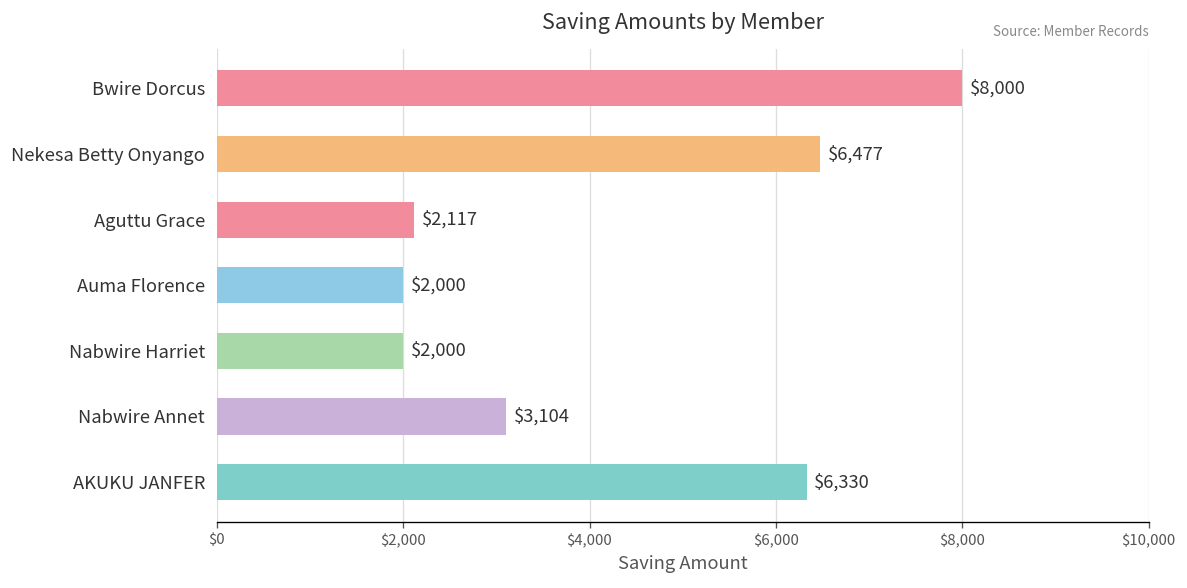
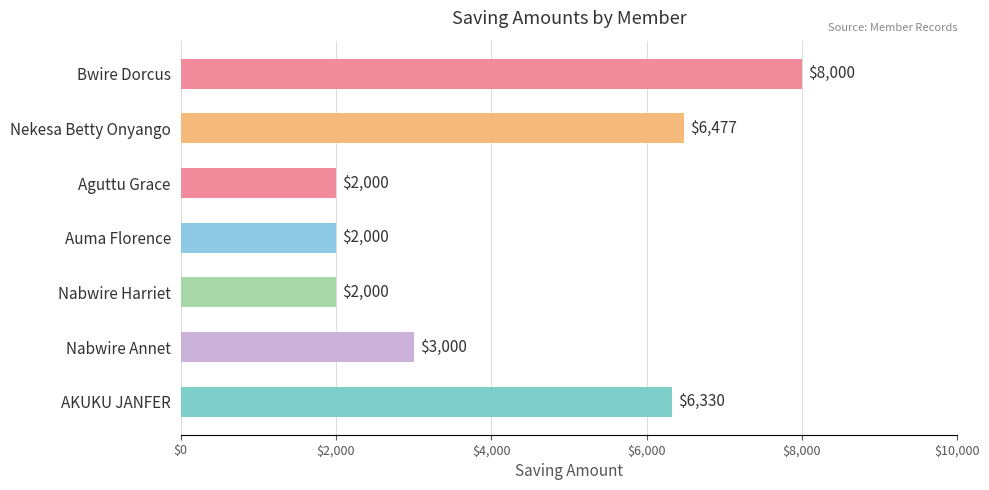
  {
    "Bwire Dorcus": "$8,000",
    "Nekesa Betty Onyango": "$6,477",
-   "Aguttu Grace": "$2,117",
+   "Aguttu Grace": "$2,000",
    "Auma Florence": "$2,000",
    "Nabwire Harriet": "$2,000",
-   "Nabwire Annet": "$3,104",
+   "Nabwire Annet": "$3,000",
    "AKUKU JANFER": "$6,330"
  }
